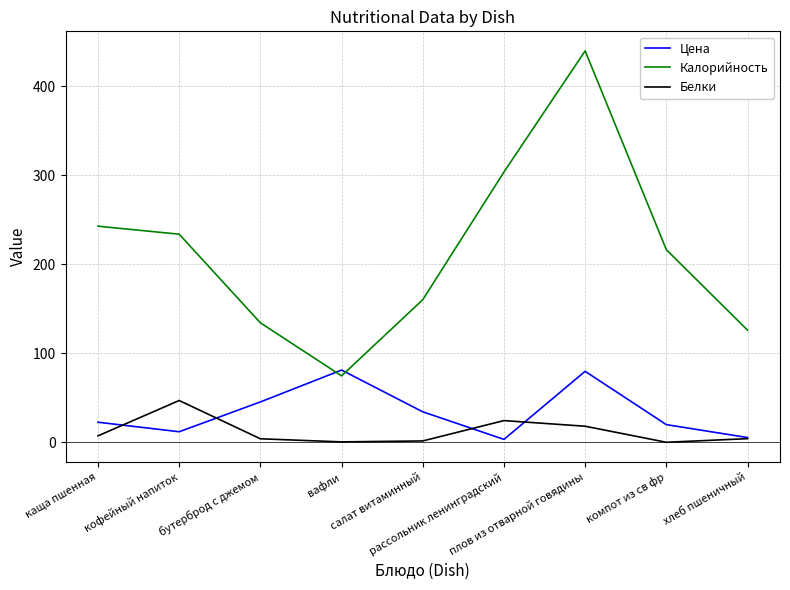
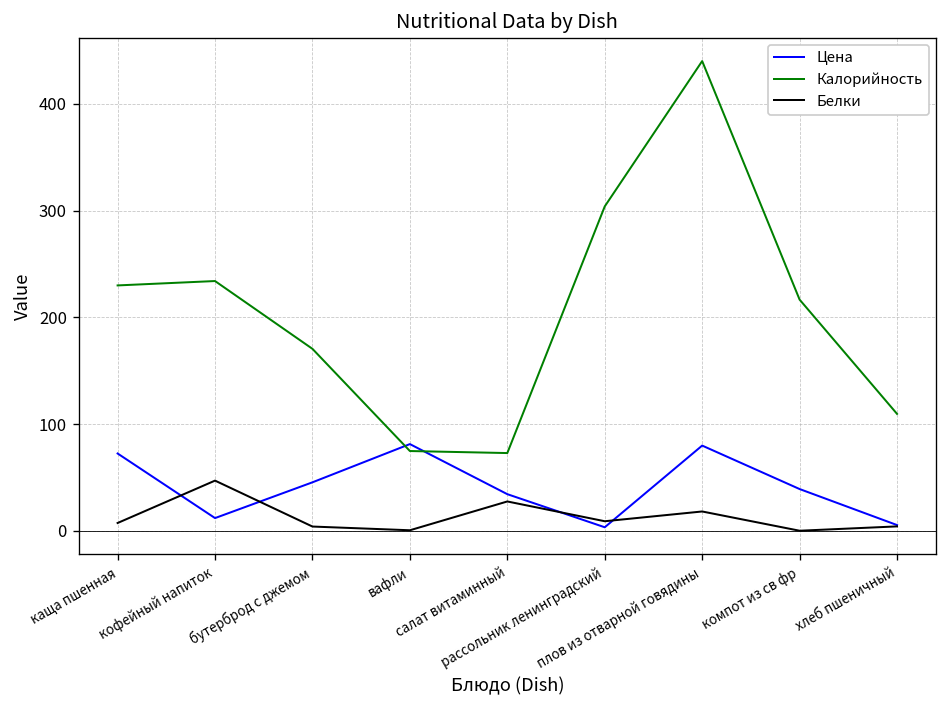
  {
    "Цена": {
-     "каща пшенная": 20,
+     "каща пшенная": 70,
      "кофейный напиток": 10,
      "бутерброд с джемом": 50,
      "вафли": 80,
      "салат витаминный": 30,
      "рассольник ленинградский": 0,
      "плов из отварной говядины": 80,
-     "компот из св фр": 20
+     "компот из св фр": 40
    },
    "Калорийность": {
-     "каща пшенная": 240,
+     "каща пшенная": 230,
      "кофейный напиток": 230,
-     "бутерброд с джемом": 130,
+     "бутерброд с джемом": 170,
      "вафли": 70,
-     "салат витаминный": 160,
+     "салат витаминный": 70,
      "рассольник ленинградский": 300,
      "плов из отварной говядины": 440,
      "компот из св фр": 220,
-     "хлеб пшеничный": 130
+     "хлеб пшеничный": 110
    },
    "Белки": {
      "каща пшенная": 10,
      "кофейный напиток": 50,
      "бутерброд с джемом": 0,
      "вафли": 0,
-     "салат витаминный": 0,
-     "рассольник ленинградский": 20,
+     "салат витаминный": 30,
+     "рассольник ленинградский": 10,
      "плов из отварной говядины": 20,
      "компот из св фр": 0
    }
  }
